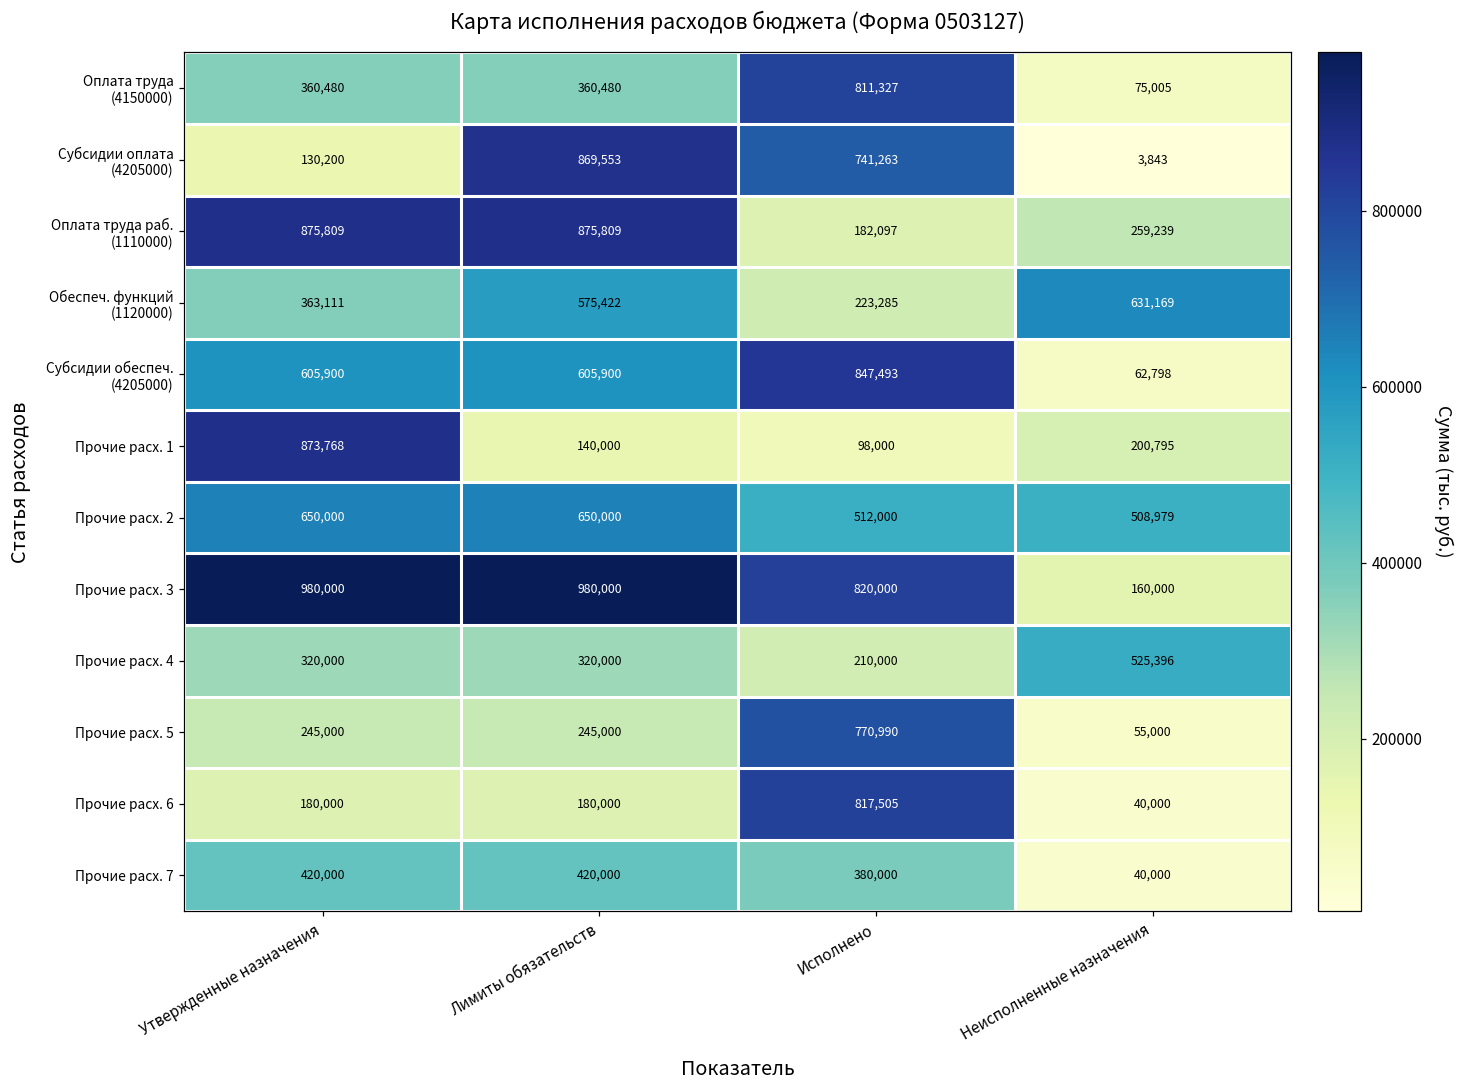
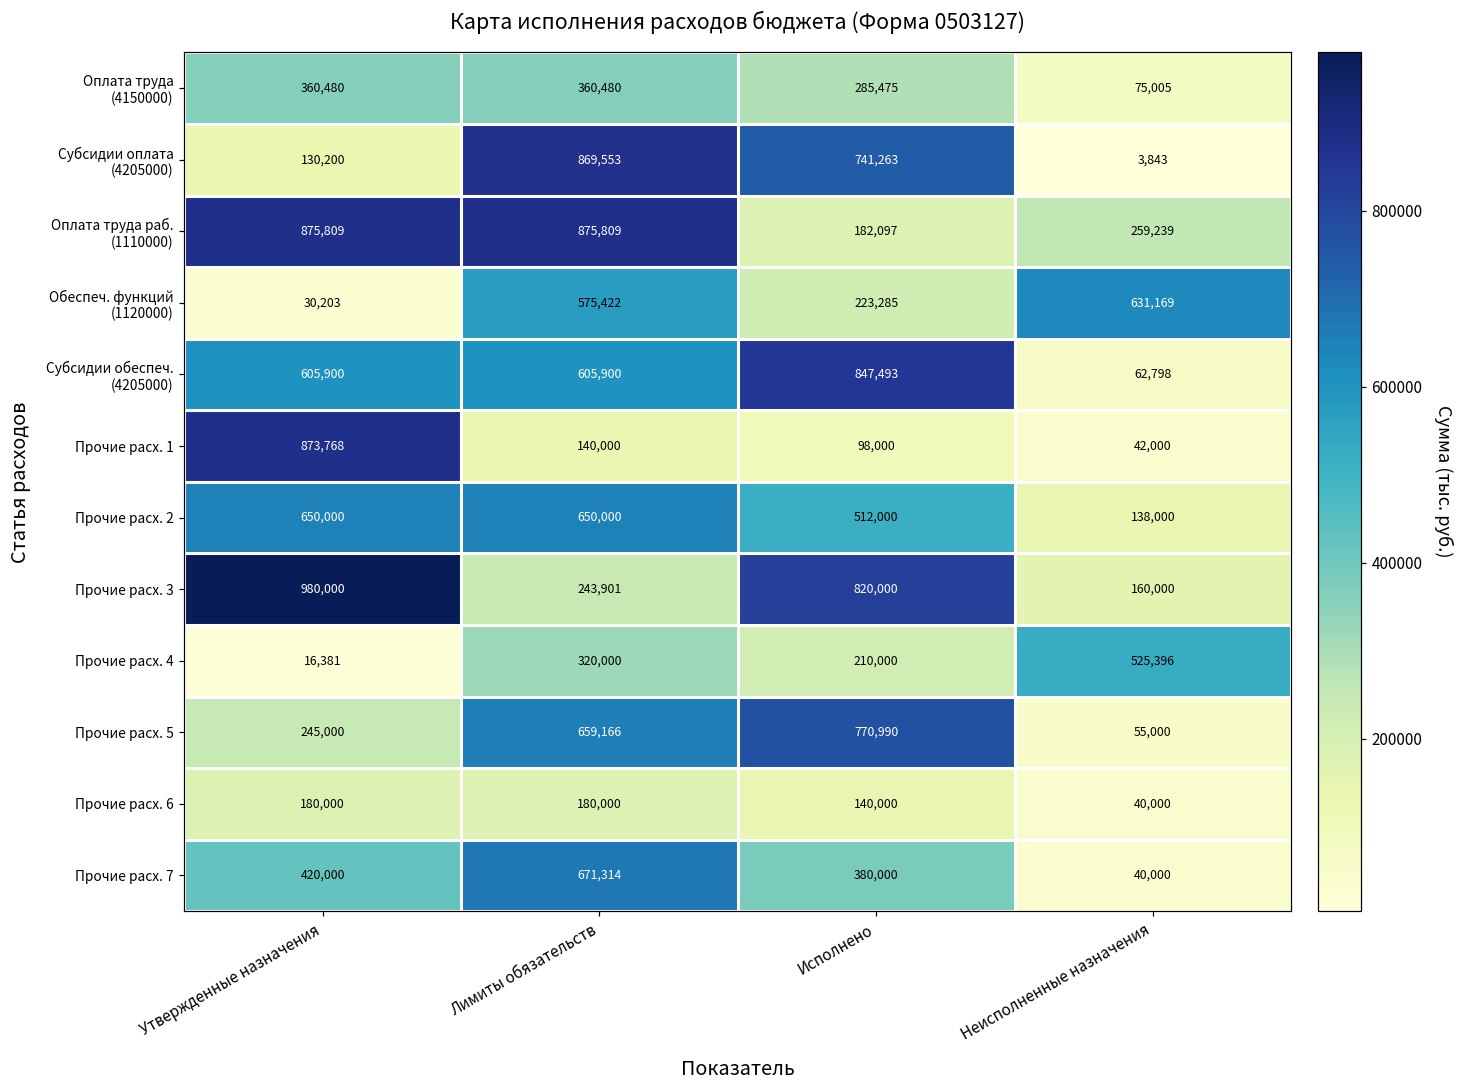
  {
    "Оплата труда (4150000)": {
      "Утвержденные назначения": "360,480",
      "Лимиты обязательств": "360,480",
-     "Исполнено": "811,327",
+     "Исполнено": "285,475",
      "Неисполненные назначения": "75,005"
    },
    "Субсидии оплата (4205000)": {
      "Утвержденные назначения": "130,200",
      "Лимиты обязательств": "869,553",
      "Исполнено": "741,263",
      "Неисполненные назначения": "3,843"
    },
    "Оплата труда раб. (1110000)": {
      "Утвержденные назначения": "875,809",
      "Лимиты обязательств": "875,809",
      "Исполнено": "182,097",
      "Неисполненные назначения": "259,239"
    },
    "Обеспеч. функций (1120000)": {
-     "Утвержденные назначения": "363,111",
+     "Утвержденные назначения": "30,203",
      "Лимиты обязательств": "575,422",
      "Исполнено": "223,285",
      "Неисполненные назначения": "631,169"
    },
    "Субсидии обеспеч. (4205000)": {
      "Утвержденные назначения": "605,900",
      "Лимиты обязательств": "605,900",
      "Исполнено": "847,493",
      "Неисполненные назначения": "62,798"
    },
    "Прочие расх. 1": {
      "Утвержденные назначения": "873,768",
      "Лимиты обязательств": "140,000",
      "Исполнено": "98,000",
-     "Неисполненные назначения": "200,795"
+     "Неисполненные назначения": "42,000"
    },
    "Прочие расх. 2": {
      "Утвержденные назначения": "650,000",
      "Лимиты обязательств": "650,000",
      "Исполнено": "512,000",
-     "Неисполненные назначения": "508,979"
+     "Неисполненные назначения": "138,000"
    },
    "Прочие расх. 3": {
      "Утвержденные назначения": "980,000",
-     "Лимиты обязательств": "980,000",
+     "Лимиты обязательств": "243,901",
      "Исполнено": "820,000",
      "Неисполненные назначения": "160,000"
    },
    "Прочие расх. 4": {
-     "Утвержденные назначения": "320,000",
+     "Утвержденные назначения": "16,381",
      "Лимиты обязательств": "320,000",
      "Исполнено": "210,000",
      "Неисполненные назначения": "525,396"
    },
    "Прочие расх. 5": {
      "Утвержденные назначения": "245,000",
-     "Лимиты обязательств": "245,000",
+     "Лимиты обязательств": "659,166",
      "Исполнено": "770,990",
      "Неисполненные назначения": "55,000"
    },
    "Прочие расх. 6": {
      "Утвержденные назначения": "180,000",
      "Лимиты обязательств": "180,000",
-     "Исполнено": "817,505",
+     "Исполнено": "140,000",
      "Неисполненные назначения": "40,000"
    },
    "Прочие расх. 7": {
      "Утвержденные назначения": "420,000",
-     "Лимиты обязательств": "420,000",
+     "Лимиты обязательств": "671,314",
      "Исполнено": "380,000",
      "Неисполненные назначения": "40,000"
    }
  }
